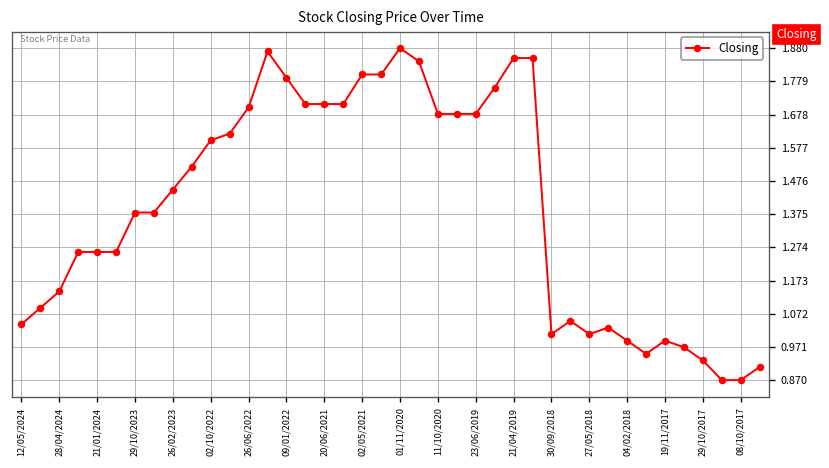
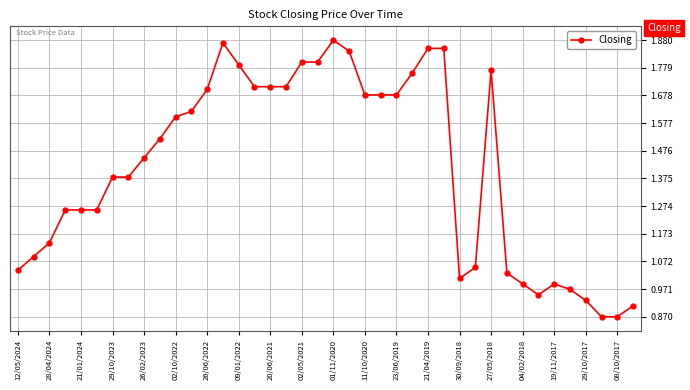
  {
    "12/05/2024": 1.04,
    "28/04/2024": 1.14,
    "21/01/2024": 1.26,
    "29/10/2023": 1.38,
    "26/02/2023": 1.45,
    "02/10/2022": 1.60,
    "26/06/2022": 1.70,
    "09/01/2022": 1.79,
    "20/06/2021": 1.71,
    "02/05/2021": 1.80,
    "01/11/2020": 1.88,
    "11/10/2020": 1.68,
    "23/06/2019": 1.68,
    "21/04/2019": 1.85,
    "30/09/2018": 1.01,
-   "27/05/2018": 1.01,
+   "27/05/2018": 1.77,
    "04/02/2018": 0.99,
    "19/11/2017": 0.99,
    "29/10/2017": 0.93,
    "08/10/2017": 0.87
  }
